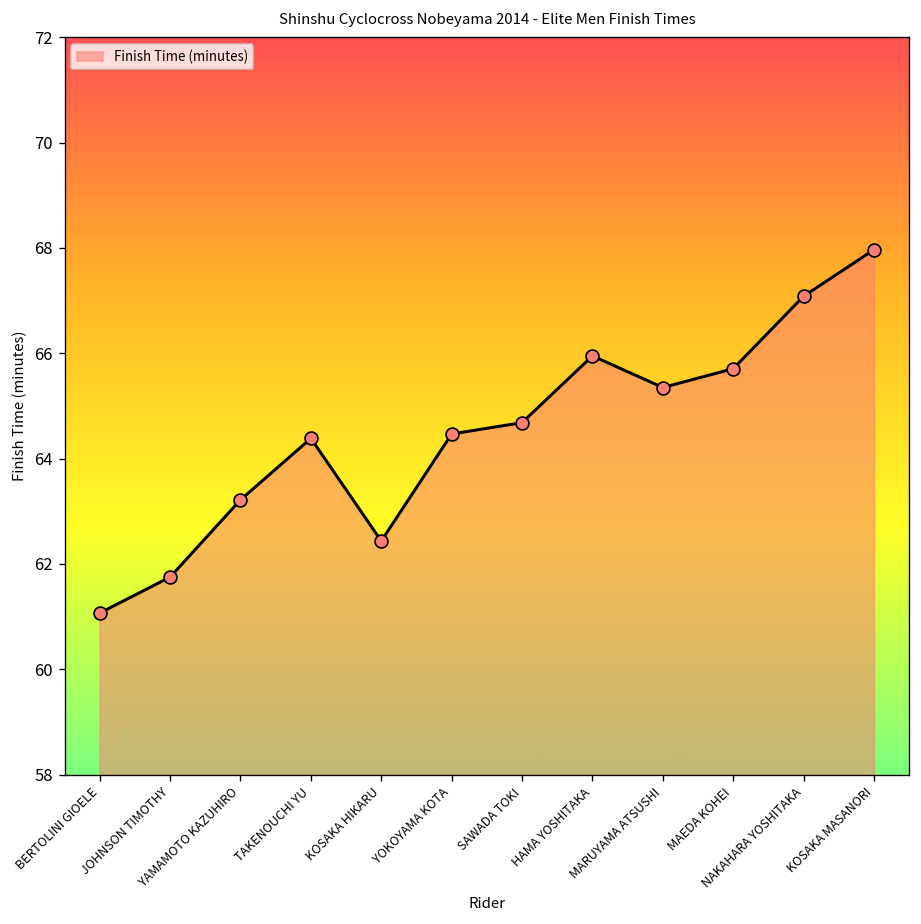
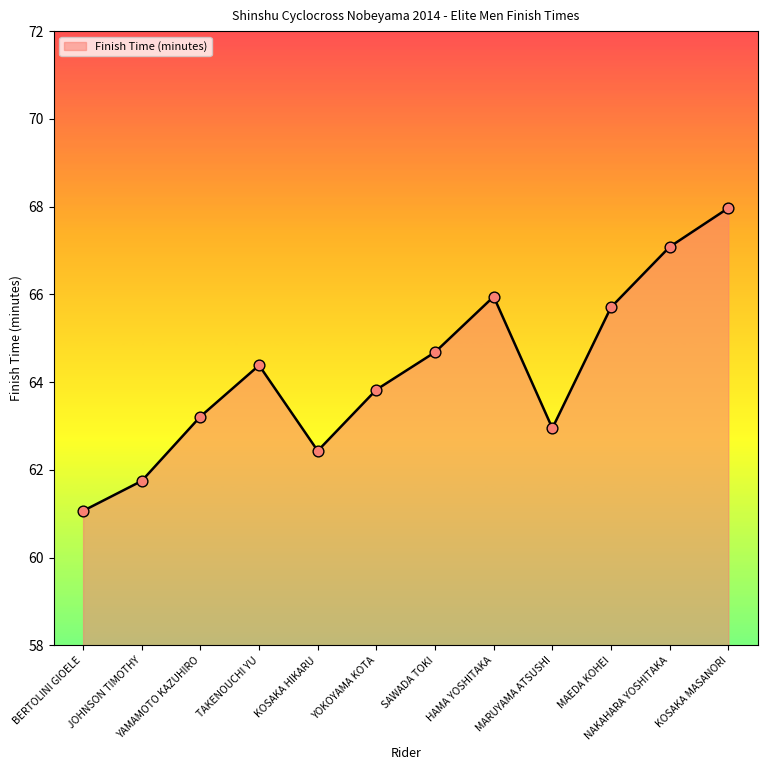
  {
    "BERTOLINI GIOELE": 61.1,
    "JOHNSON TIMOTHY": 61.8,
    "YAMAMOTO KAZUHIRO": 63.2,
    "TAKENOUCHI YU": 64.4,
    "KOSAKA HIKARU": 62.4,
-   "YOKOYAMA KOTA": 64.5,
+   "YOKOYAMA KOTA": 63.8,
    "SAWADA TOKI": 64.7,
    "HAMA YOSHITAKA": 66.0,
-   "MARUYAMA ATSUSHI": 65.4,
+   "MARUYAMA ATSUSHI": 63.0,
    "MAEDA KOHEI": 65.7,
    "NAKAHARA YOSHITAKA": 67.1,
    "KOSAKA MASANORI": 68.0
  }
